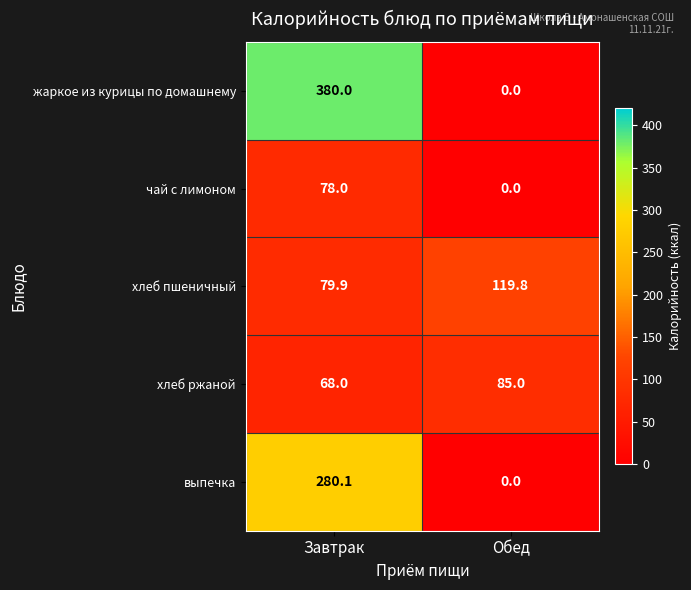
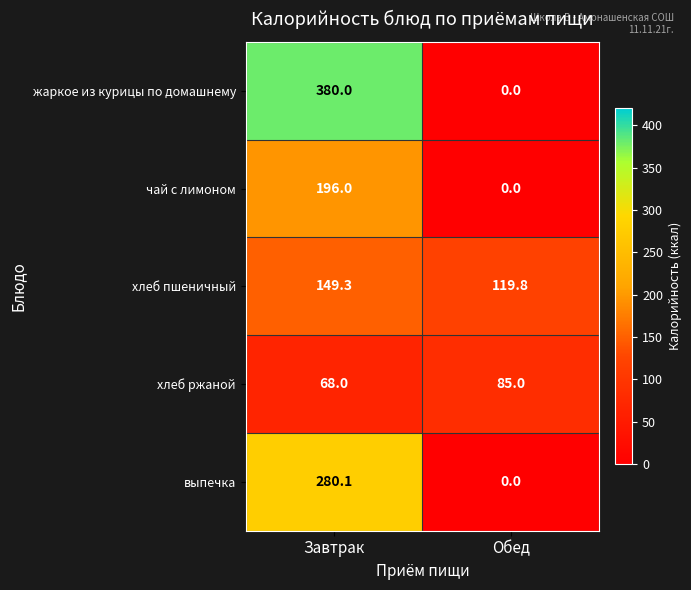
  {
    "жаркое из курицы по домашнему": {
      "Завтрак": 380.0,
      "Обед": 0.0
    },
    "чай с лимоном": {
-     "Завтрак": 78.0,
+     "Завтрак": 196.0,
      "Обед": 0.0
    },
    "хлеб пшеничный": {
-     "Завтрак": 79.9,
+     "Завтрак": 149.3,
      "Обед": 119.8
    },
    "хлеб ржаной": {
      "Завтрак": 68.0,
      "Обед": 85.0
    },
    "выпечка": {
      "Завтрак": 280.1,
      "Обед": 0.0
    }
  }
